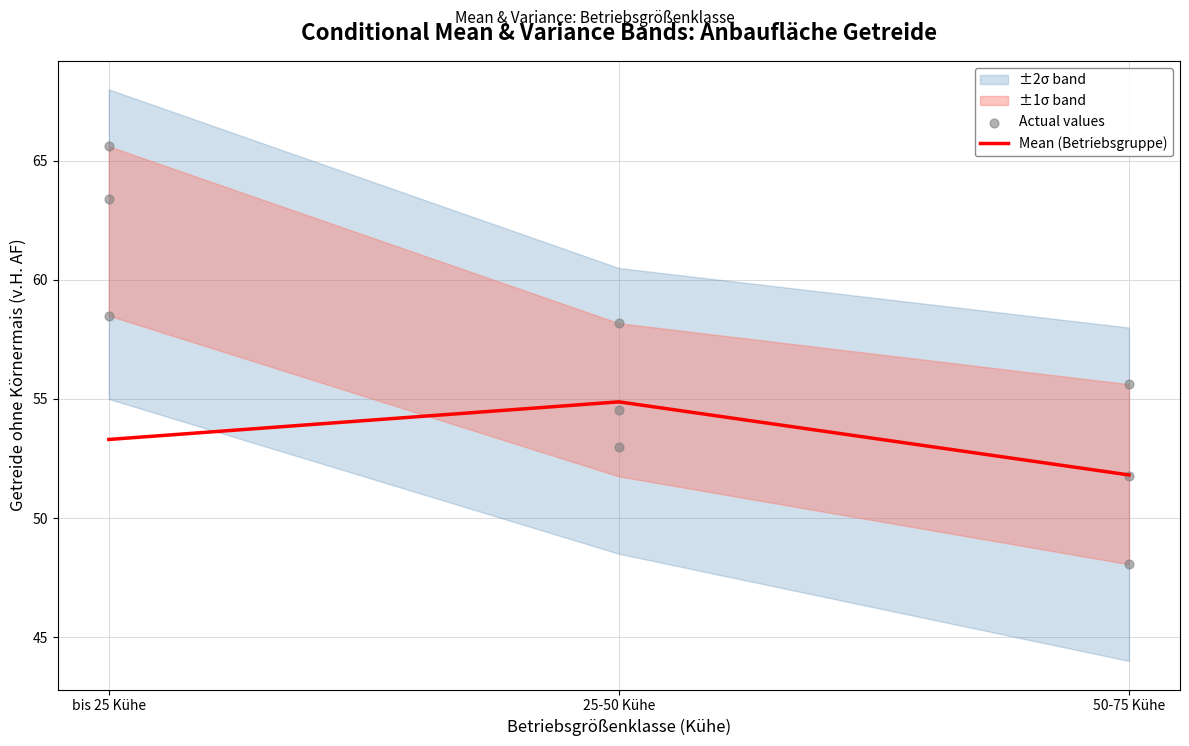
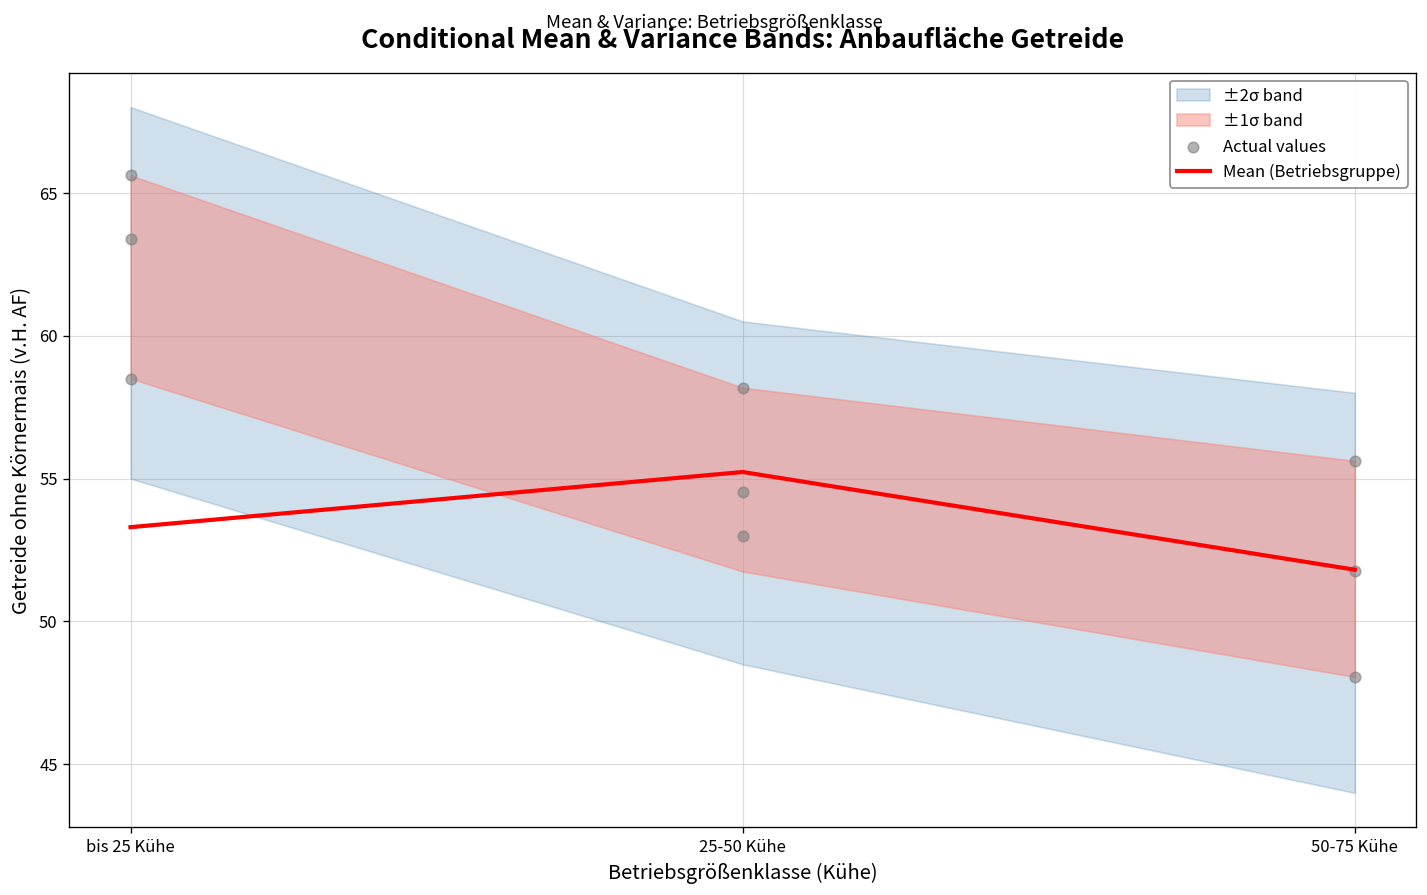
  {
    "Mean (Betriebsgruppe)": {
      "bis 25 Kühe": 53.3,
-     "25-50 Kühe": 54.9
+     "25-50 Kühe": 55.2
    }
  }
